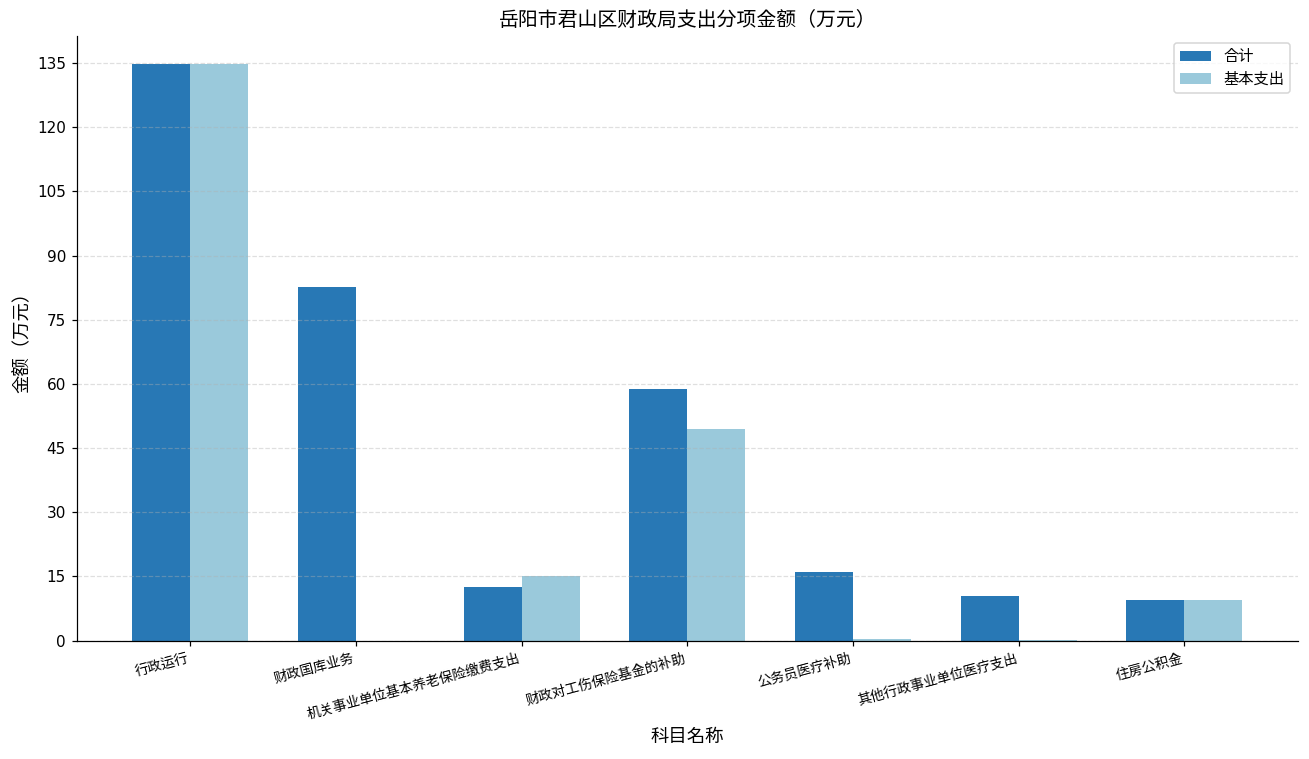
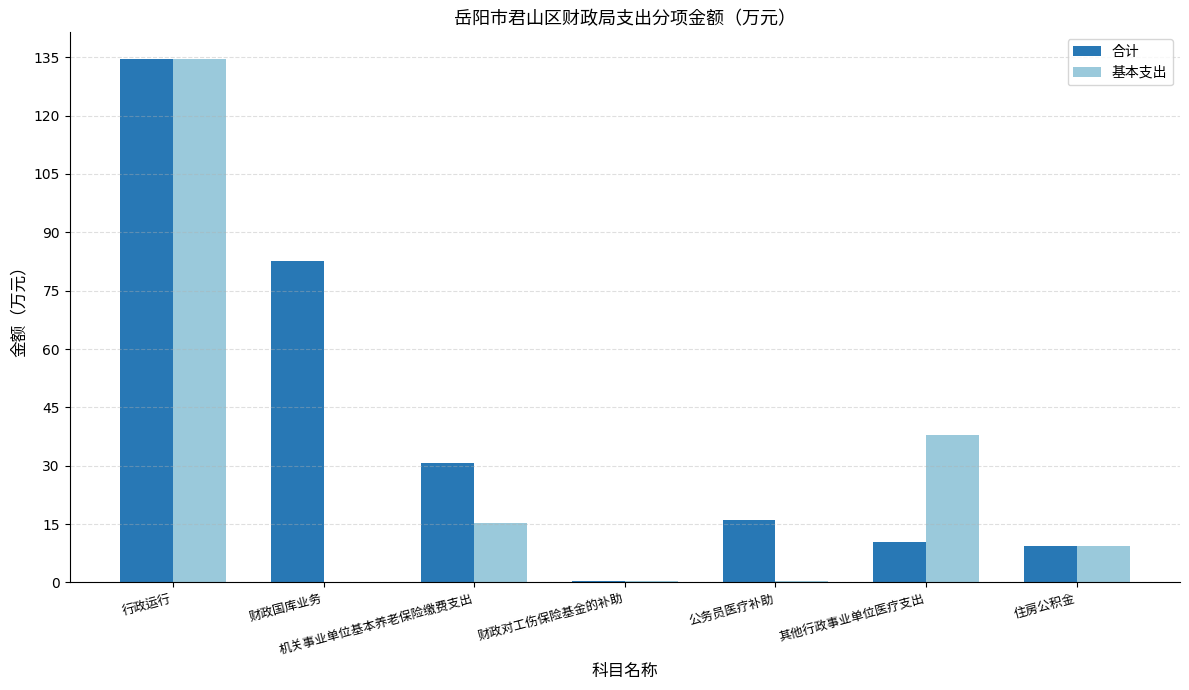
  {
    "合计": {
      "行政运行": 135,
      "财政国库业务": 83,
-     "机关事业单位基本养老保险缴费支出": 13,
-     "财政对工伤保险基金的补助": 59,
+     "机关事业单位基本养老保险缴费支出": 31,
+     "财政对工伤保险基金的补助": 0,
      "公务员医疗补助": 16,
      "其他行政事业单位医疗支出": 10,
      "住房公积金": 9
    },
    "基本支出": {
      "行政运行": 135,
      "财政国库业务": 0,
      "机关事业单位基本养老保险缴费支出": 15,
-     "财政对工伤保险基金的补助": 50,
-     "其他行政事业单位医疗支出": 0,
+     "财政对工伤保险基金的补助": 0,
+     "其他行政事业单位医疗支出": 38,
      "住房公积金": 9
    }
  }
